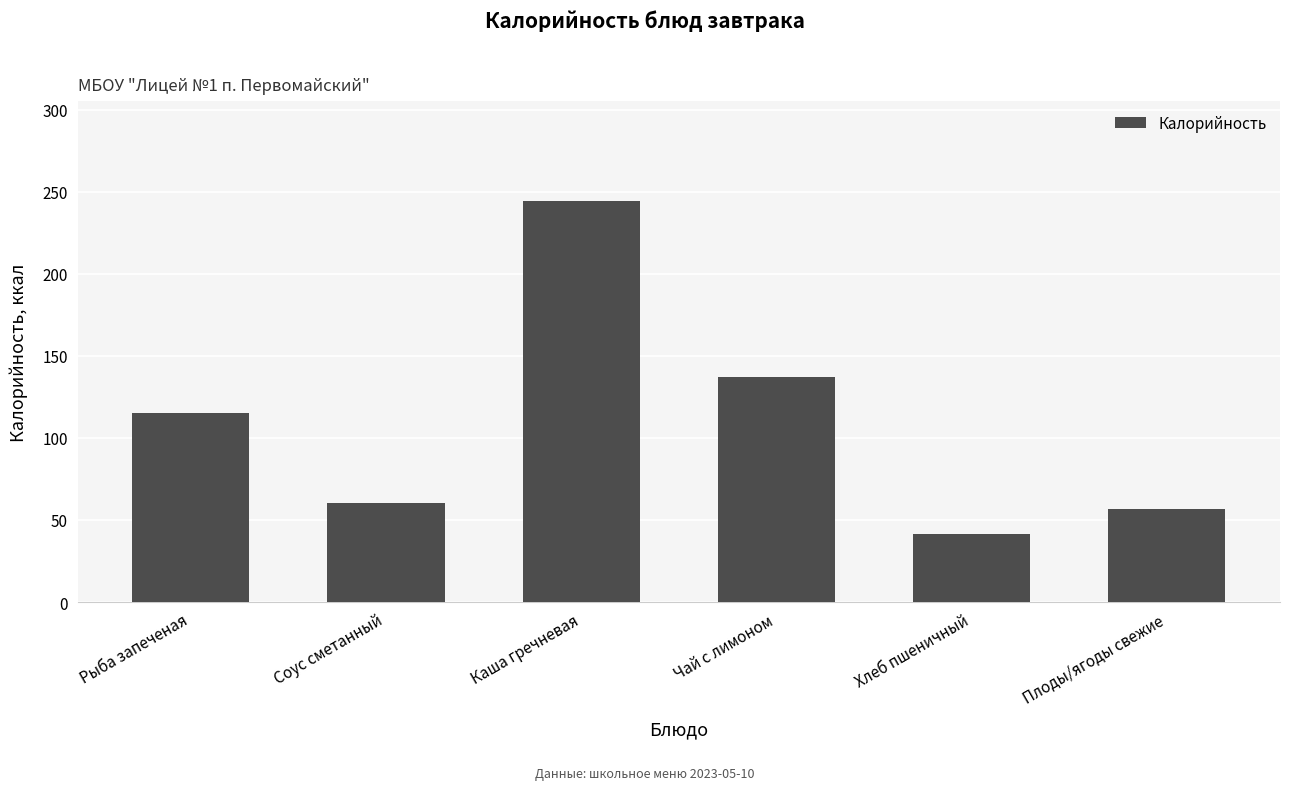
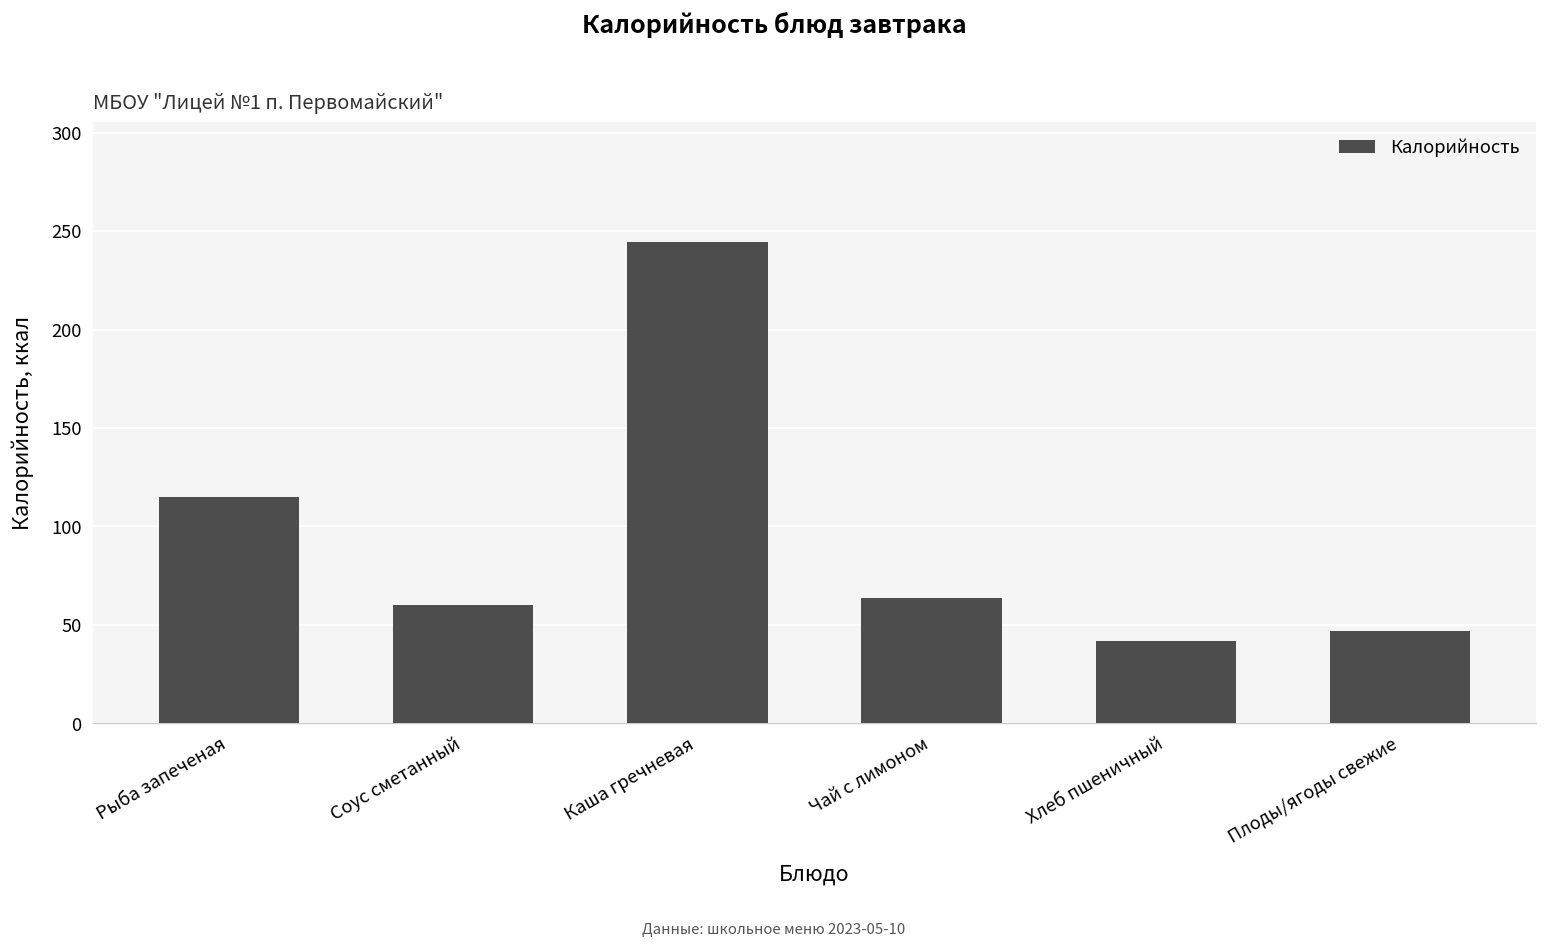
  {
    "Рыба запеченая": 115,
    "Соус сметанный": 60,
    "Каша гречневая": 244,
-   "Чай с лимоном": 137,
+   "Чай с лимоном": 64,
    "Хлеб пшеничный": 42,
-   "Плоды/ягоды свежие": 57
+   "Плоды/ягоды свежие": 47
  }
